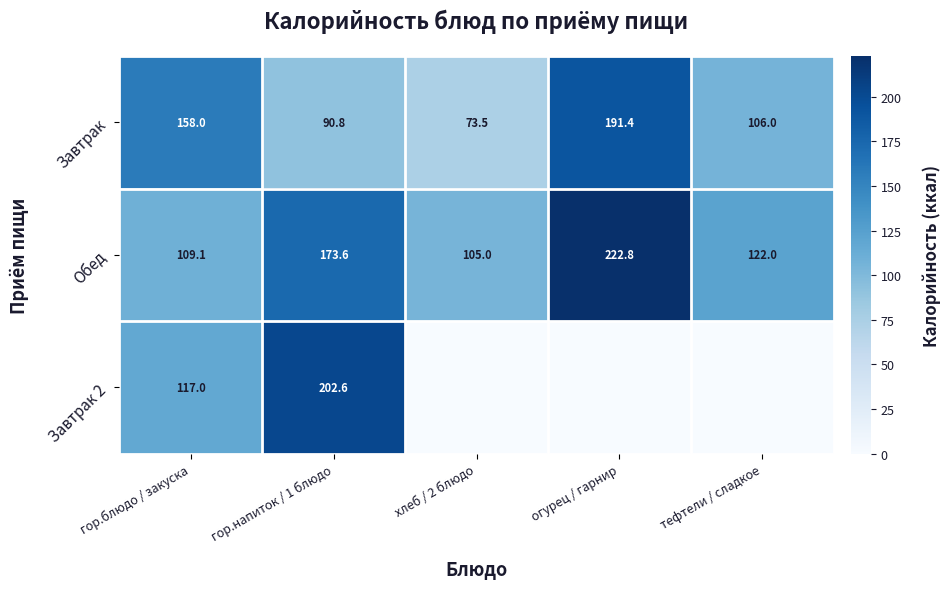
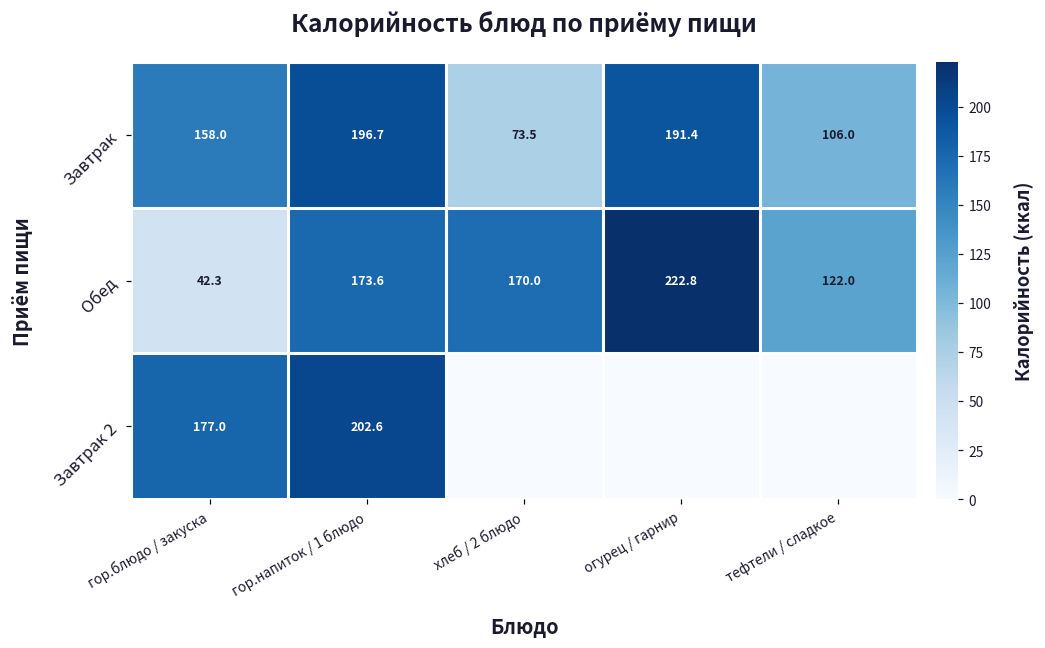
  {
    "Завтрак": {
      "гор.блюдо / закуска": 158.0,
-     "гор.напиток / 1 блюдо": 90.8,
+     "гор.напиток / 1 блюдо": 196.7,
      "хлеб / 2 блюдо": 73.5,
      "огурец / гарнир": 191.4,
      "тефтели / сладкое": 106.0
    },
    "Обед": {
-     "гор.блюдо / закуска": 109.1,
+     "гор.блюдо / закуска": 42.3,
      "гор.напиток / 1 блюдо": 173.6,
-     "хлеб / 2 блюдо": 105.0,
+     "хлеб / 2 блюдо": 170.0,
      "огурец / гарнир": 222.8,
      "тефтели / сладкое": 122.0
    },
    "Завтрак 2": {
-     "гор.блюдо / закуска": 117.0,
+     "гор.блюдо / закуска": 177.0,
      "гор.напиток / 1 блюдо": 202.6
    }
  }
